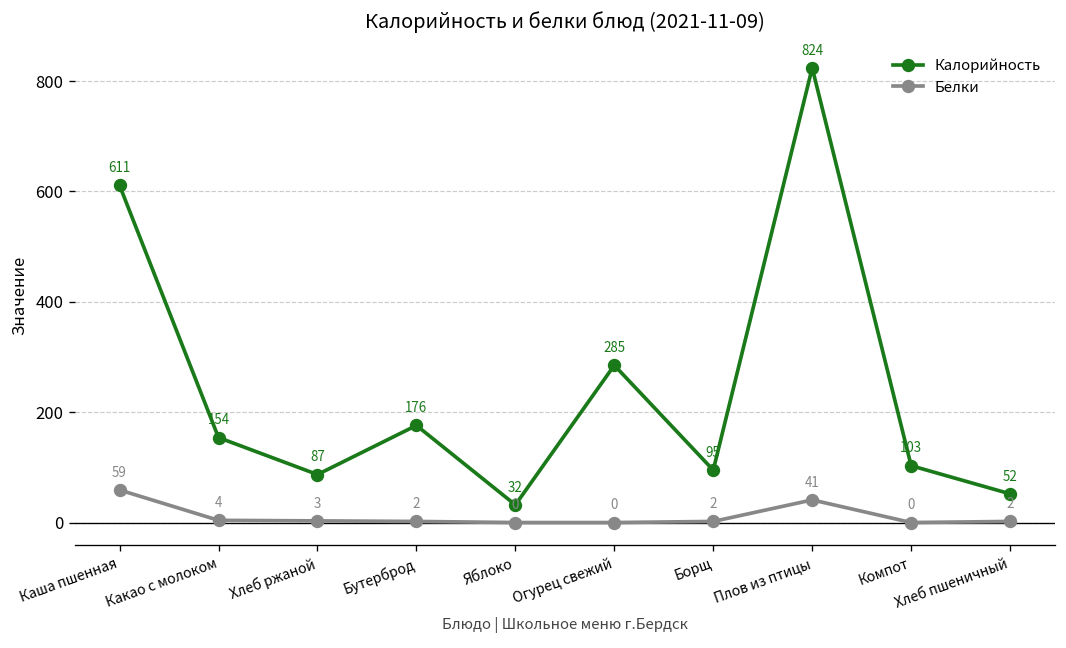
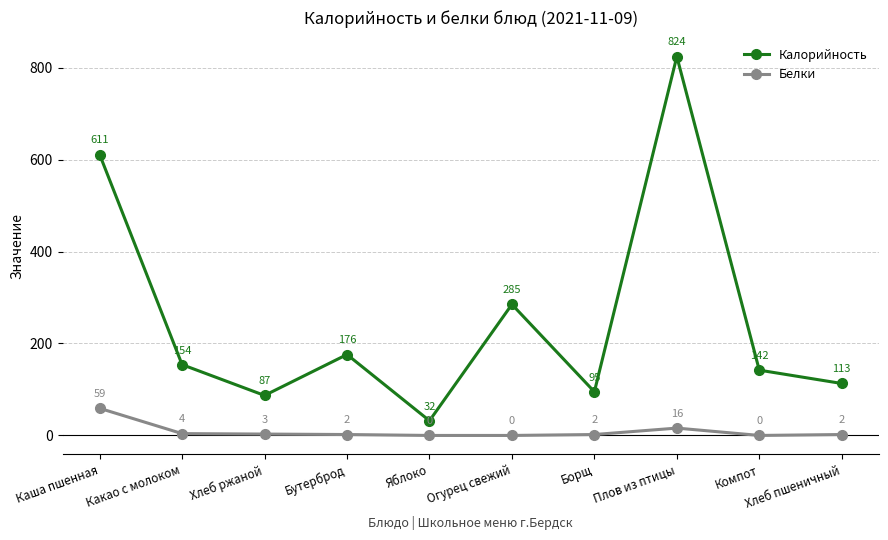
  {
    "Калорийность": {
      "Каша пшенная": 611,
      "Какао с молоком": 154,
      "Хлеб ржаной": 87,
      "Бутерброд": 176,
      "Яблоко": 32,
      "Огурец свежий": 285,
      "Борщ": 95,
      "Плов из птицы": 824,
-     "Компот": 103,
-     "Хлеб пшеничный": 52
+     "Компот": 142,
+     "Хлеб пшеничный": 113
    },
    "Белки": {
      "Каша пшенная": 59,
      "Какао с молоком": 4,
      "Хлеб ржаной": 3,
      "Бутерброд": 2,
      "Огурец свежий": 0,
      "Борщ": 2,
-     "Плов из птицы": 41,
+     "Плов из птицы": 16,
      "Компот": 0,
      "Хлеб пшеничный": 2
    }
  }
